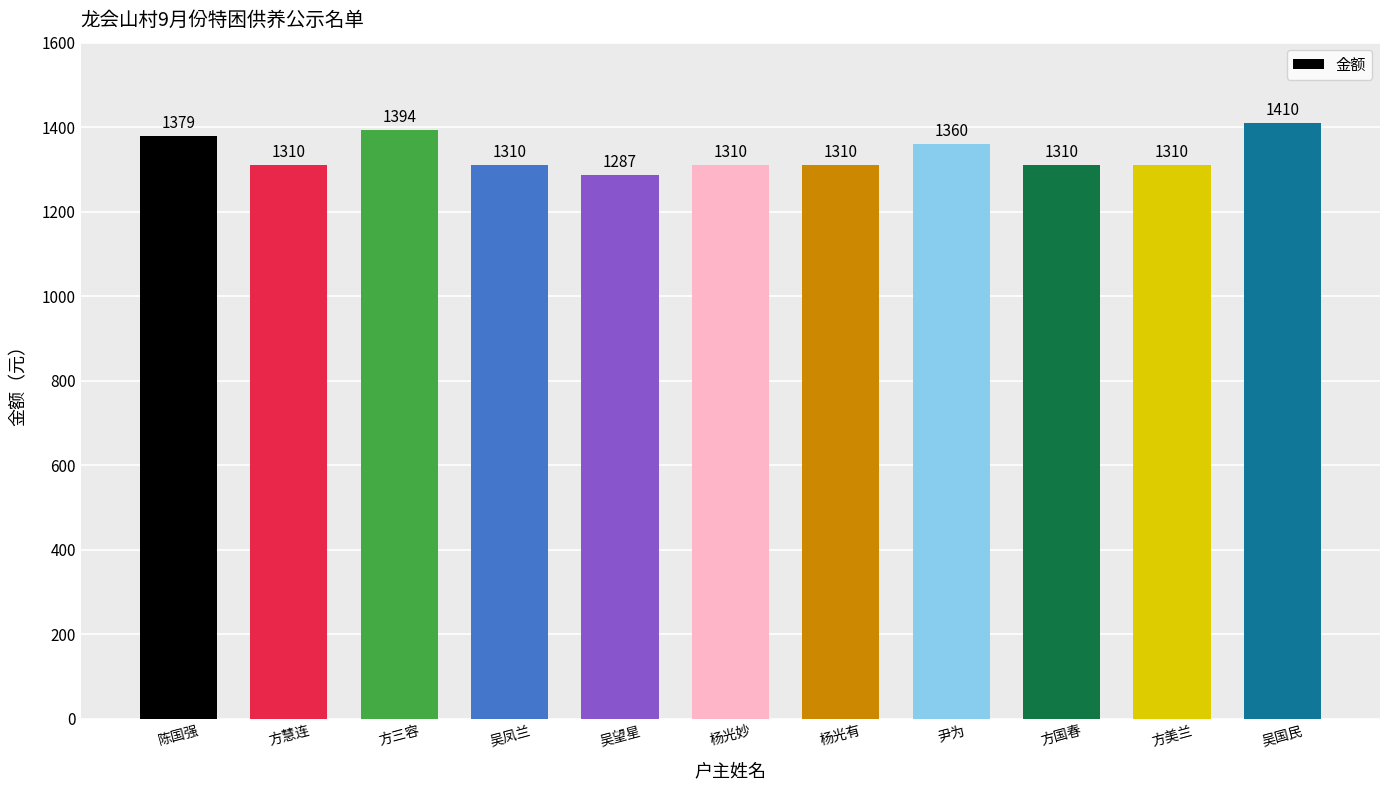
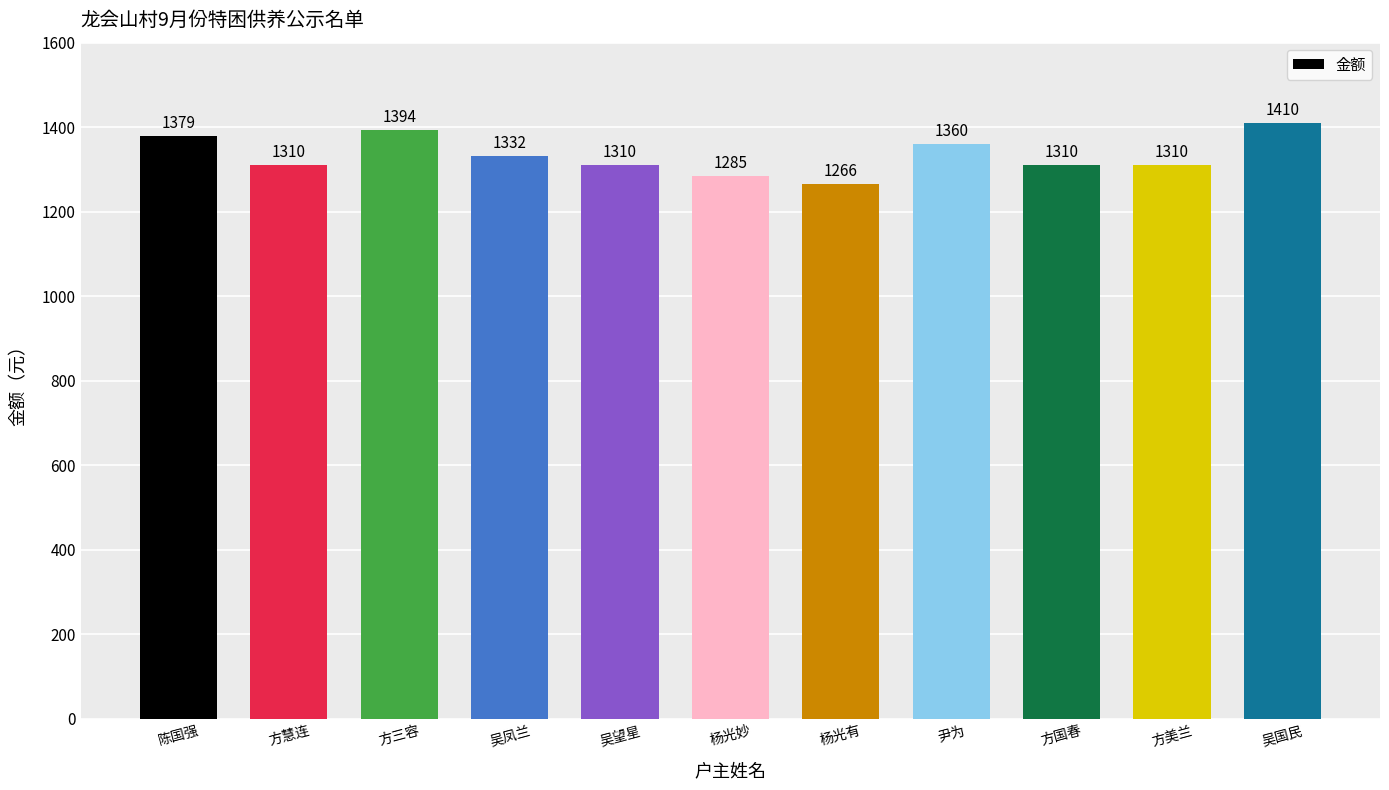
  {
    "陈国强": 1379,
    "方慧连": 1310,
    "方三容": 1394,
-   "吴凤兰": 1310,
-   "吴望星": 1287,
-   "杨光妙": 1310,
-   "杨光有": 1310,
+   "吴凤兰": 1332,
+   "吴望星": 1310,
+   "杨光妙": 1285,
+   "杨光有": 1266,
    "尹为": 1360,
    "方国春": 1310,
    "方美兰": 1310,
    "吴国民": 1410
  }
